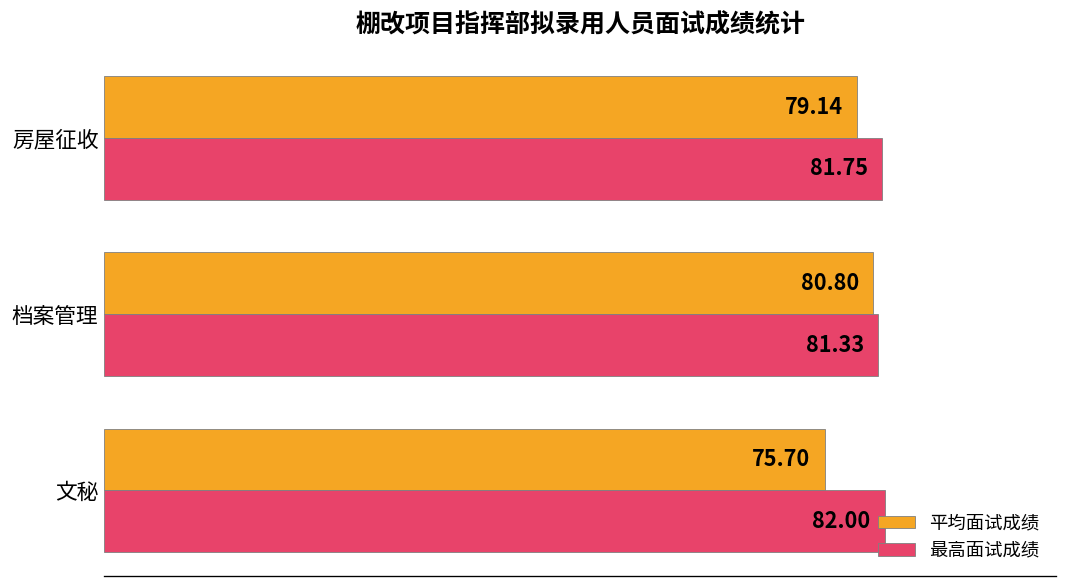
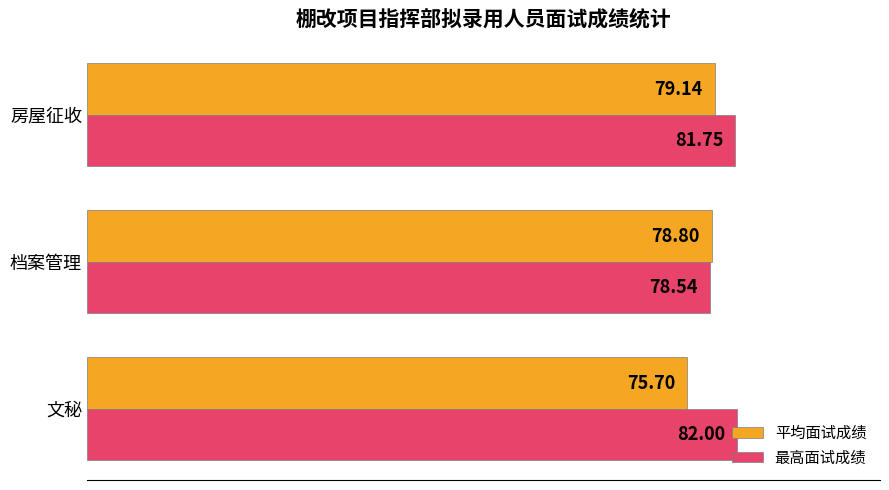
  {
    "平均面试成绩": {
      "房屋征收": 79.14,
-     "档案管理": 80.80,
+     "档案管理": 78.80,
      "文秘": 75.70
    },
    "最高面试成绩": {
      "房屋征收": 81.75,
-     "档案管理": 81.33,
+     "档案管理": 78.54,
      "文秘": 82.00
    }
  }
